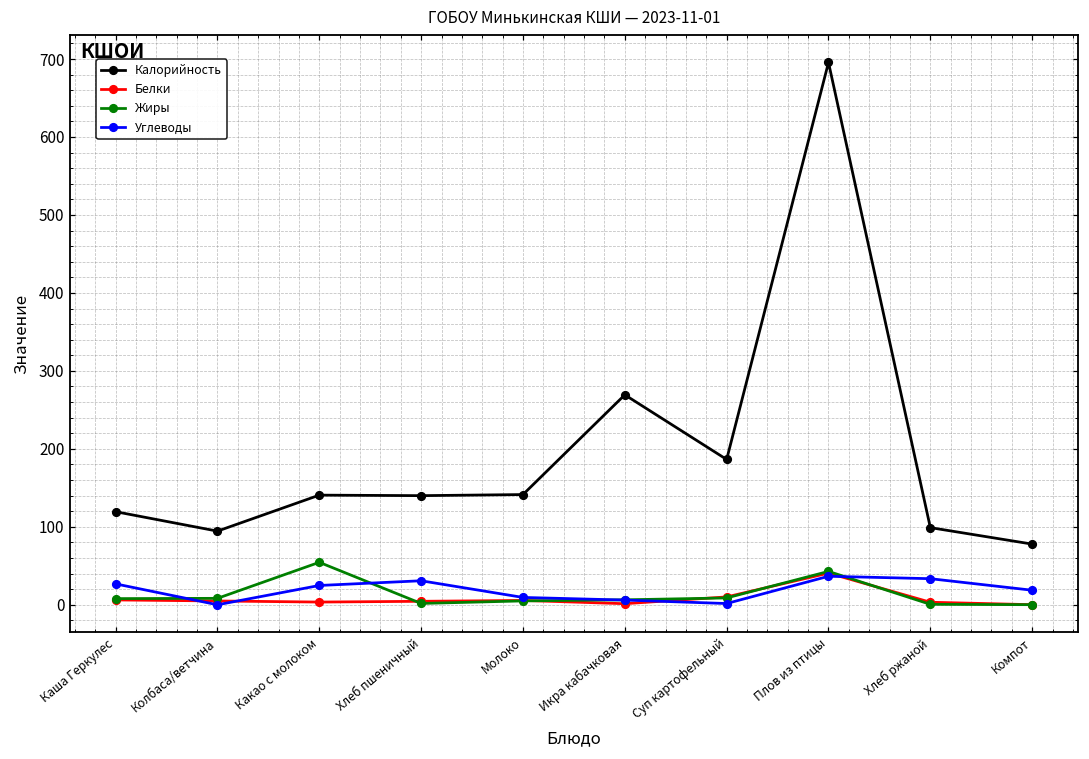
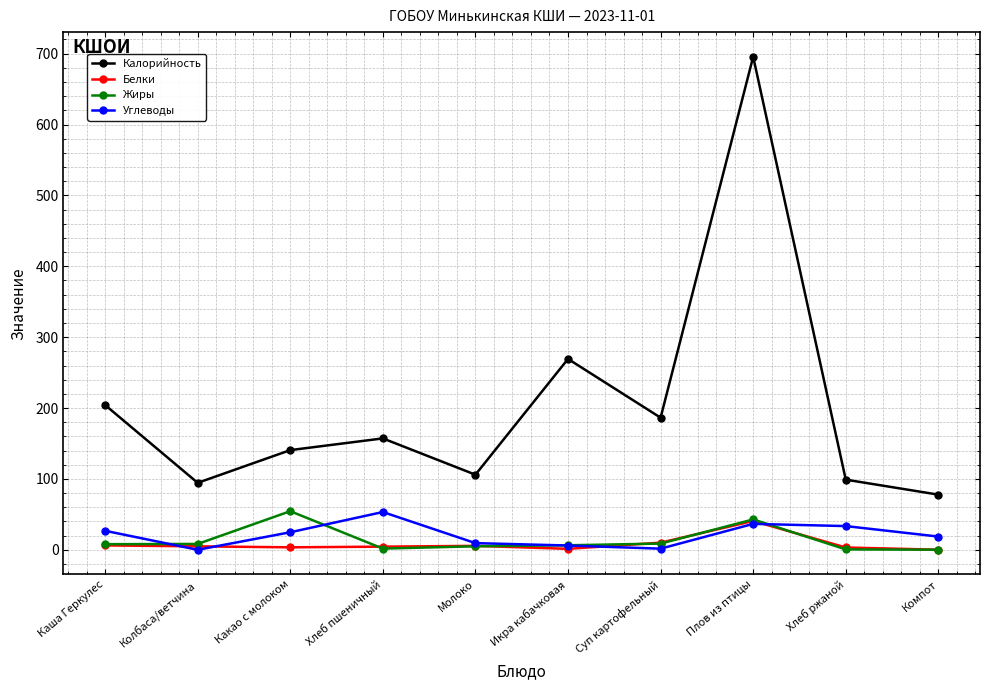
  {
    "Калорийность": {
-     "Каша Геркулес": 120,
+     "Каша Геркулес": 200,
      "Колбаса/ветчина": 90,
      "Какао с молоком": 140,
-     "Хлеб пшеничный": 140,
-     "Молоко": 140,
+     "Хлеб пшеничный": 160,
+     "Молоко": 110,
      "Икра кабачковая": 270,
      "Суп картофельный": 190,
      "Плов из птицы": 700,
      "Хлеб ржаной": 100,
      "Компот": 80
    },
    "Белки": {
      "Какао с молоком": 0,
      "Икра кабачковая": 0
    },
    "Жиры": {
      "Какао с молоком": 50
    },
    "Углеводы": {
      "Каша Геркулес": 30,
      "Колбаса/ветчина": 0,
      "Какао с молоком": 20,
-     "Хлеб пшеничный": 30,
+     "Хлеб пшеничный": 50,
      "Молоко": 10,
      "Суп картофельный": 0,
      "Плов из птицы": 40,
      "Хлеб ржаной": 30,
      "Компот": 20
    }
  }
